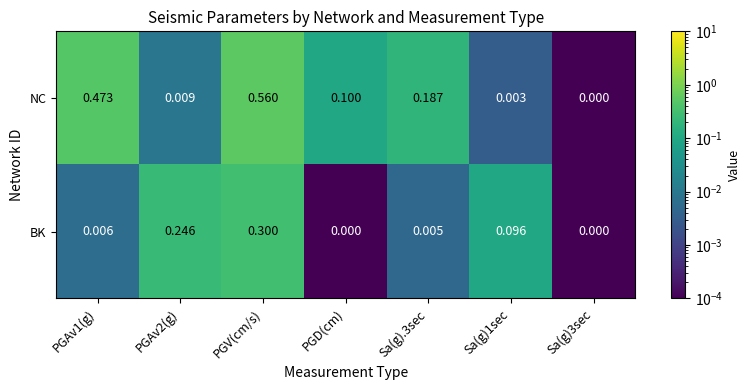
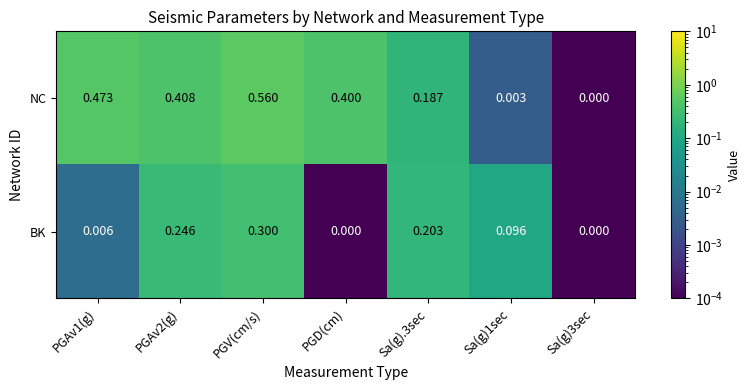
  {
    "NC": {
      "PGAv1(g)": 0.473,
-     "PGAv2(g)": 0.009,
+     "PGAv2(g)": 0.408,
      "PGV(cm/s)": 0.560,
-     "PGD(cm)": 0.100,
+     "PGD(cm)": 0.400,
      "Sa(g).3sec": 0.187,
      "Sa(g)1sec": 0.003,
      "Sa(g)3sec": 0.000
    },
    "BK": {
      "PGAv1(g)": 0.006,
      "PGAv2(g)": 0.246,
      "PGV(cm/s)": 0.300,
      "PGD(cm)": 0.000,
-     "Sa(g).3sec": 0.005,
+     "Sa(g).3sec": 0.203,
      "Sa(g)1sec": 0.096,
      "Sa(g)3sec": 0.000
    }
  }
